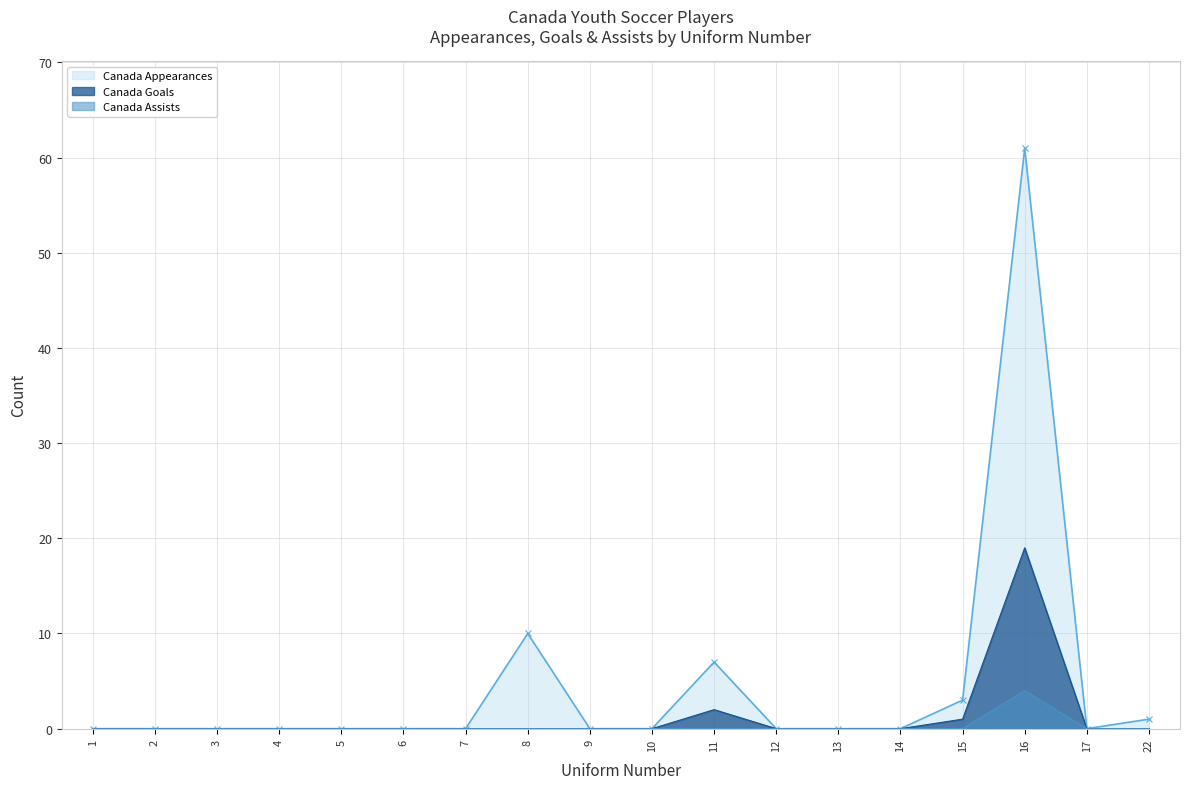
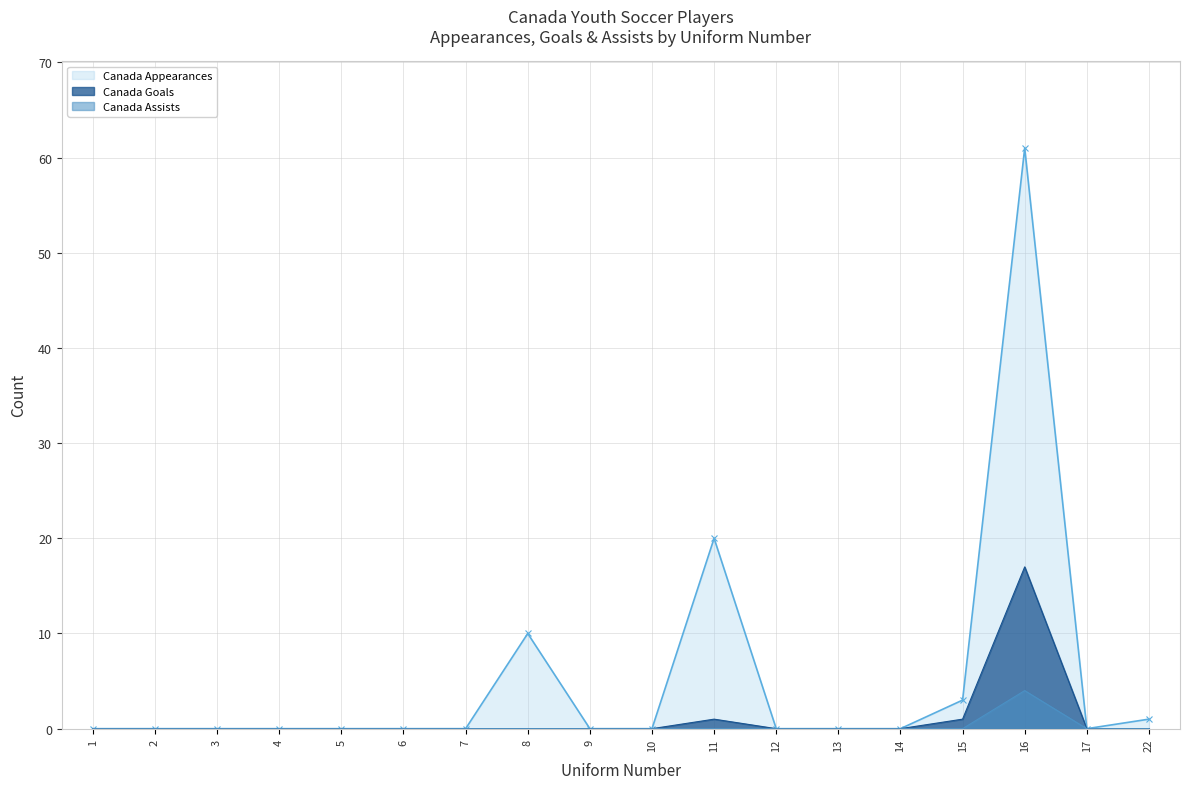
  {
    "Canada Appearances": {
      "8": 10,
-     "11": 7,
+     "11": 20,
      "15": 3,
      "16": 61,
      "22": 1
    },
    "Canada Goals": {
-     "11": 2,
+     "11": 1,
      "15": 1,
-     "16": 19
+     "16": 17
    },
    "Canada Assists": {
      "11": 0,
      "15": 0,
      "16": 4
    }
  }
